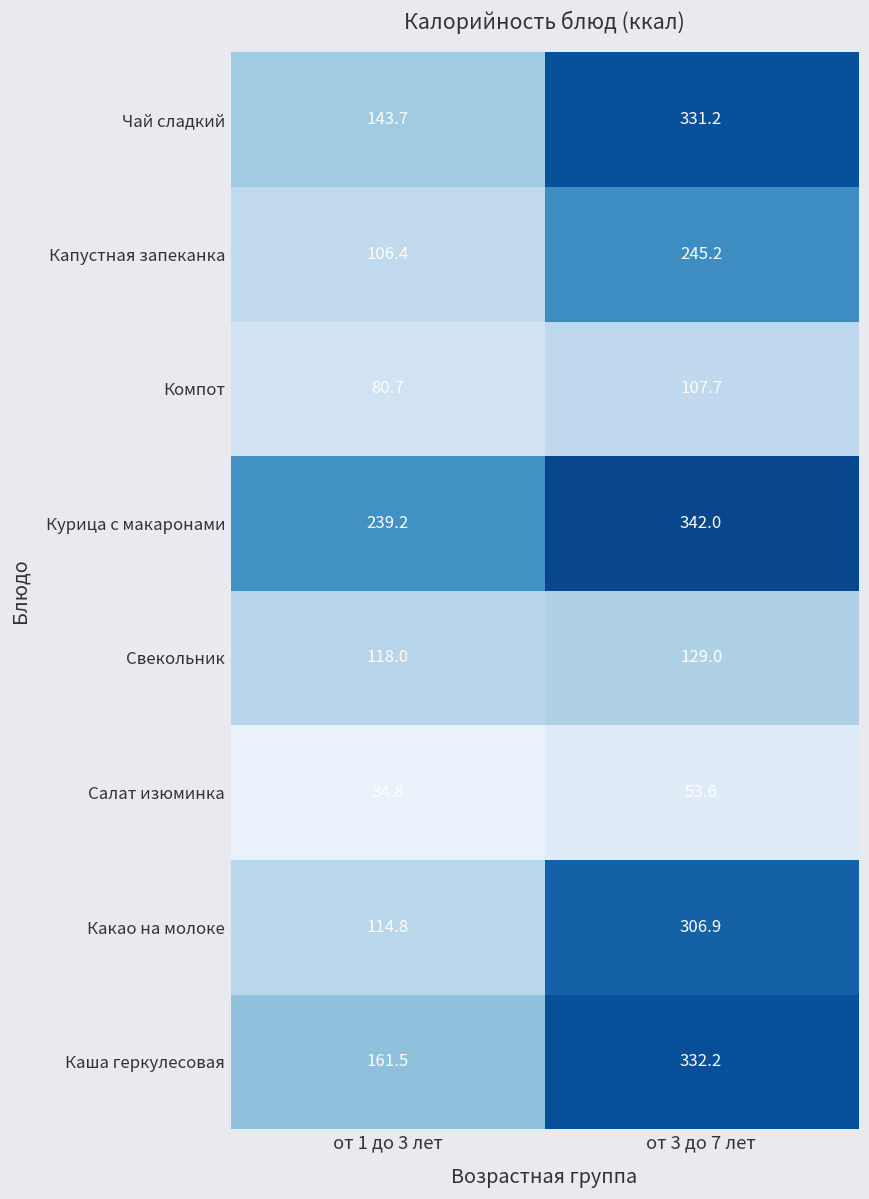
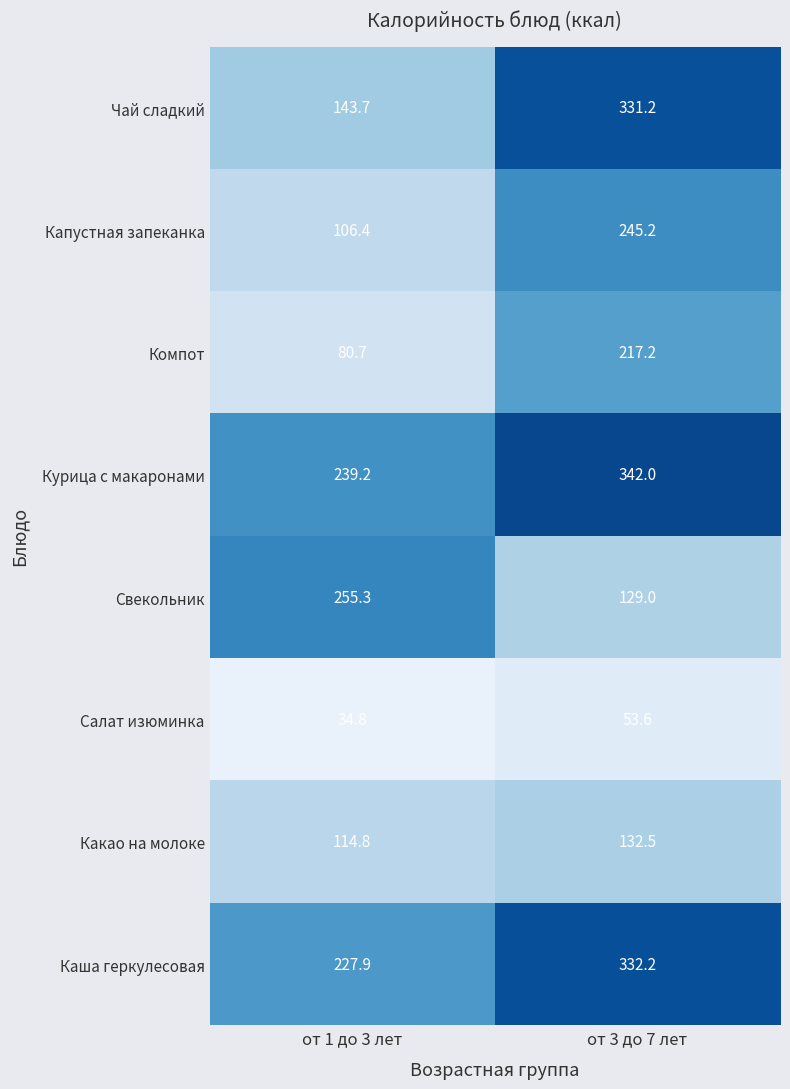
  {
    "Чай сладкий": {
      "от 1 до 3 лет": 143.7,
      "от 3 до 7 лет": 331.2
    },
    "Капустная запеканка": {
      "от 1 до 3 лет": 106.4,
      "от 3 до 7 лет": 245.2
    },
    "Компот": {
-     "от 3 до 7 лет": 107.7
+     "от 3 до 7 лет": 217.2
    },
    "Курица с макаронами": {
      "от 1 до 3 лет": 239.2,
      "от 3 до 7 лет": 342.0
    },
    "Свекольник": {
-     "от 1 до 3 лет": 118.0,
+     "от 1 до 3 лет": 255.3,
      "от 3 до 7 лет": 129.0
    },
    "Какао на молоке": {
      "от 1 до 3 лет": 114.8,
-     "от 3 до 7 лет": 306.9
+     "от 3 до 7 лет": 132.5
    },
    "Каша геркулесовая": {
-     "от 1 до 3 лет": 161.5,
+     "от 1 до 3 лет": 227.9,
      "от 3 до 7 лет": 332.2
    }
  }
